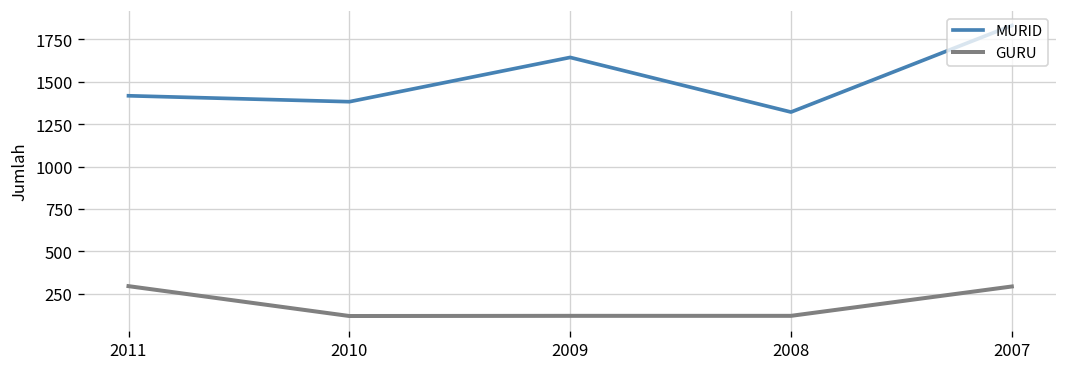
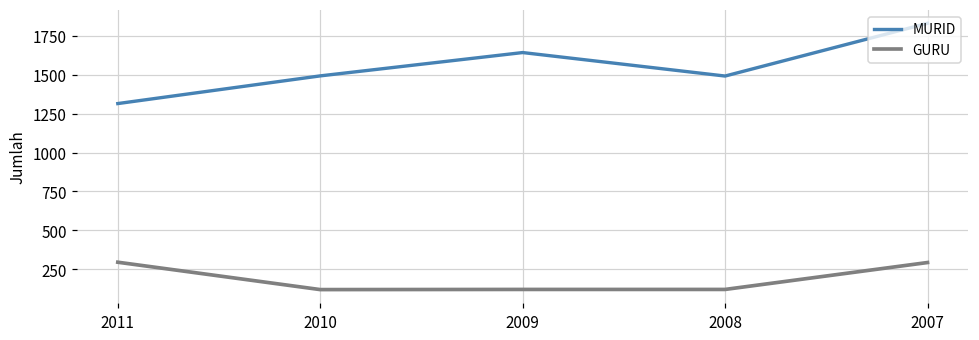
  {
    "MURID": {
-     "2011": 1420,
-     "2010": 1380,
+     "2011": 1320,
+     "2010": 1490,
      "2009": 1640,
-     "2008": 1320
+     "2008": 1490
    },
    "GURU": {
      "2011": 300,
      "2010": 120,
      "2009": 120,
      "2008": 120,
      "2007": 290
    }
  }
